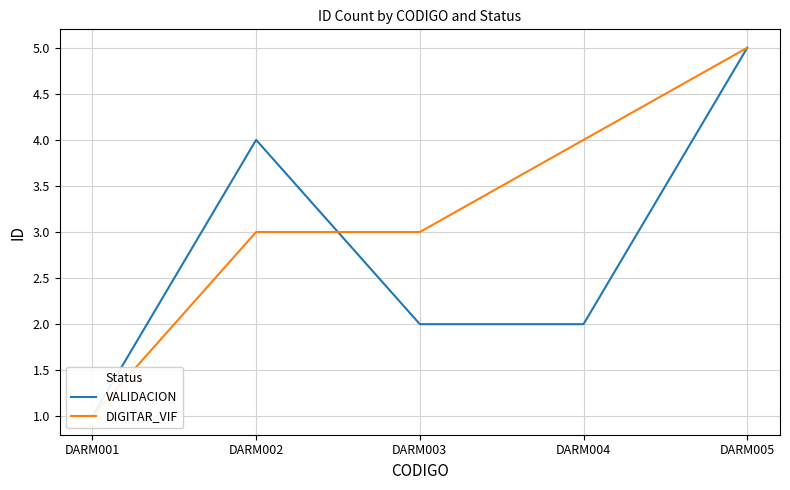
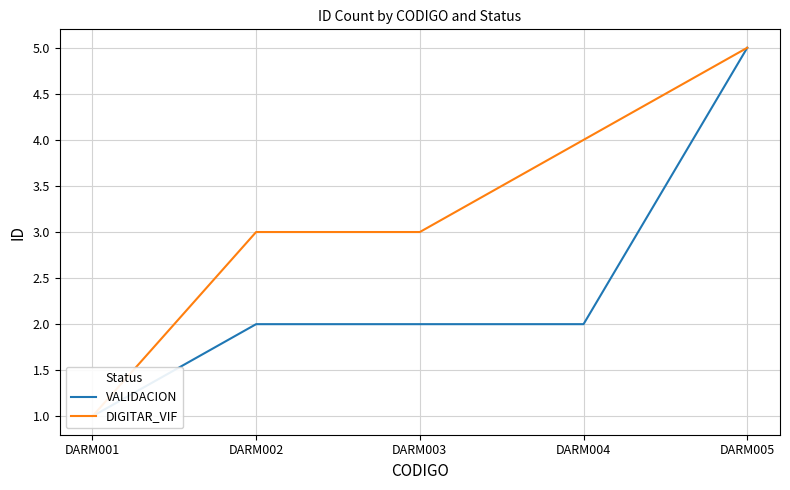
  {
    "VALIDACION": {
-     "DARM002": 4,
+     "DARM002": 2,
      "DARM003": 2,
      "DARM004": 2
    },
    "DIGITAR_VIF": {
      "DARM002": 3,
      "DARM003": 3,
      "DARM004": 4
    }
  }
